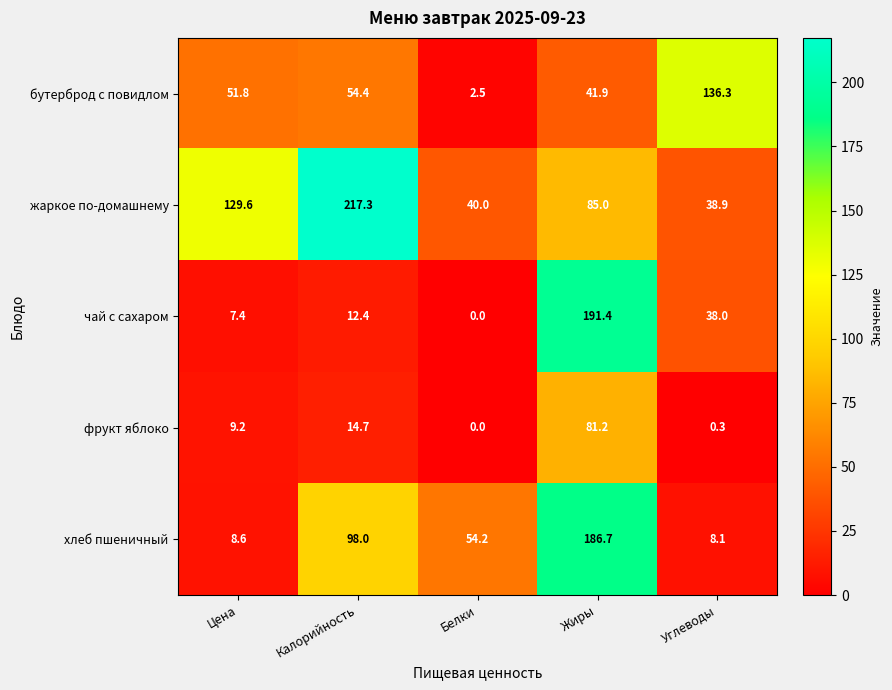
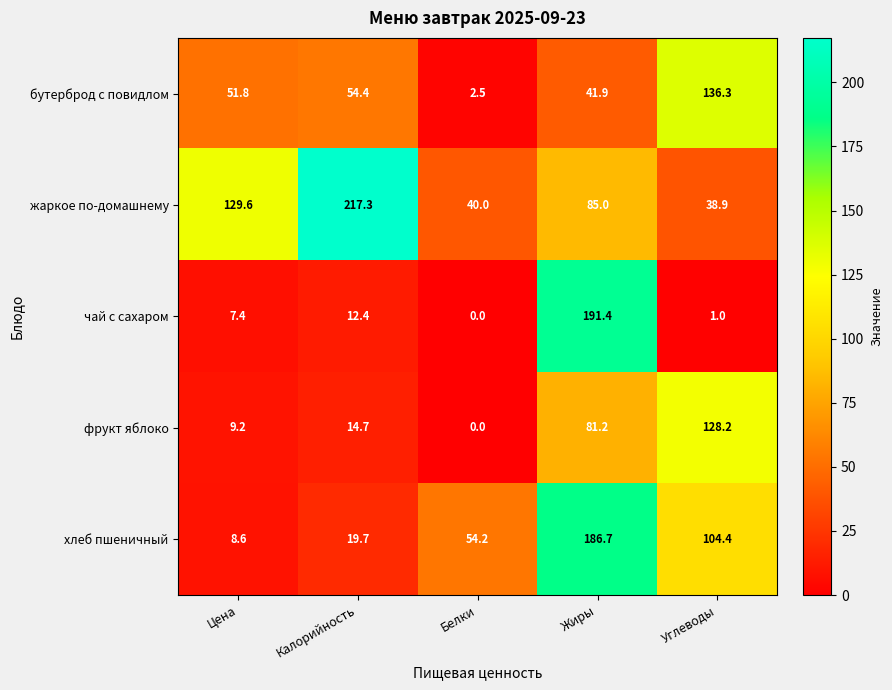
  {
    "бутерброд с повидлом": {
      "Цена": 51.8,
      "Калорийность": 54.4,
      "Белки": 2.5,
      "Жиры": 41.9,
      "Углеводы": 136.3
    },
    "жаркое по-домашнему": {
      "Цена": 129.6,
      "Калорийность": 217.3,
      "Белки": 40.0,
      "Жиры": 85.0,
      "Углеводы": 38.9
    },
    "чай с сахаром": {
      "Цена": 7.4,
      "Калорийность": 12.4,
      "Белки": 0.0,
      "Жиры": 191.4,
-     "Углеводы": 38.0
+     "Углеводы": 1.0
    },
    "фрукт яблоко": {
      "Цена": 9.2,
      "Калорийность": 14.7,
      "Белки": 0.0,
      "Жиры": 81.2,
-     "Углеводы": 0.3
+     "Углеводы": 128.2
    },
    "хлеб пшеничный": {
      "Цена": 8.6,
-     "Калорийность": 98.0,
+     "Калорийность": 19.7,
      "Белки": 54.2,
      "Жиры": 186.7,
-     "Углеводы": 8.1
+     "Углеводы": 104.4
    }
  }
